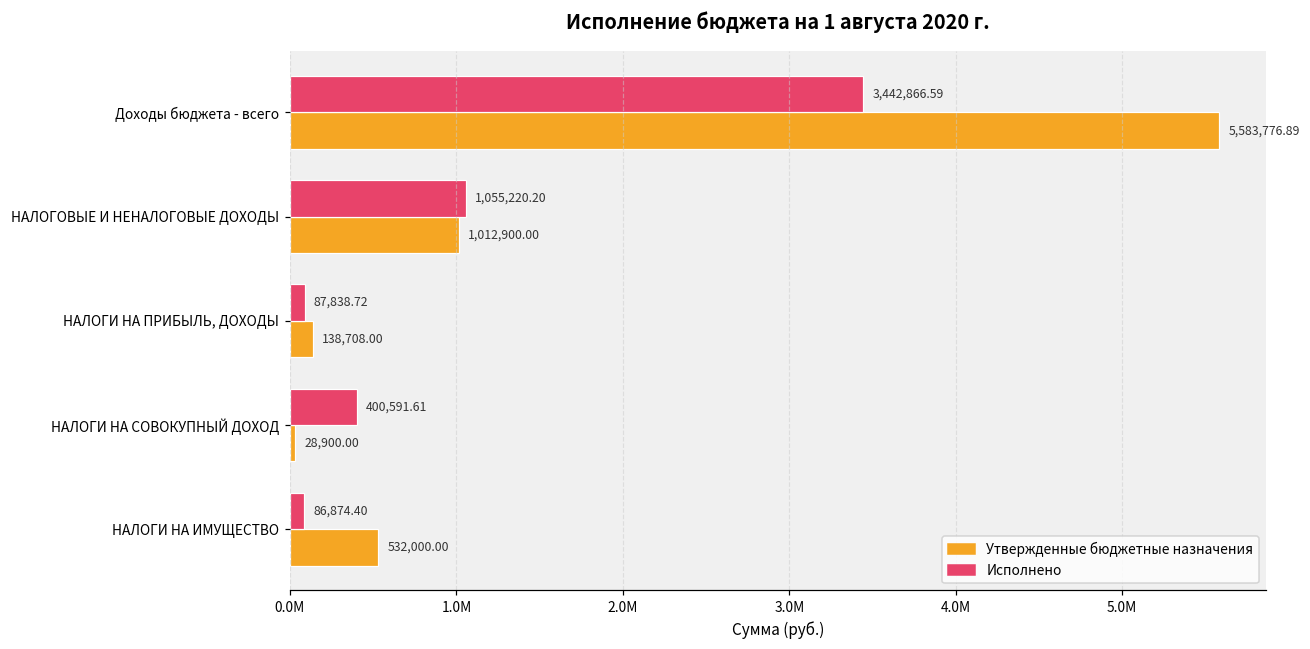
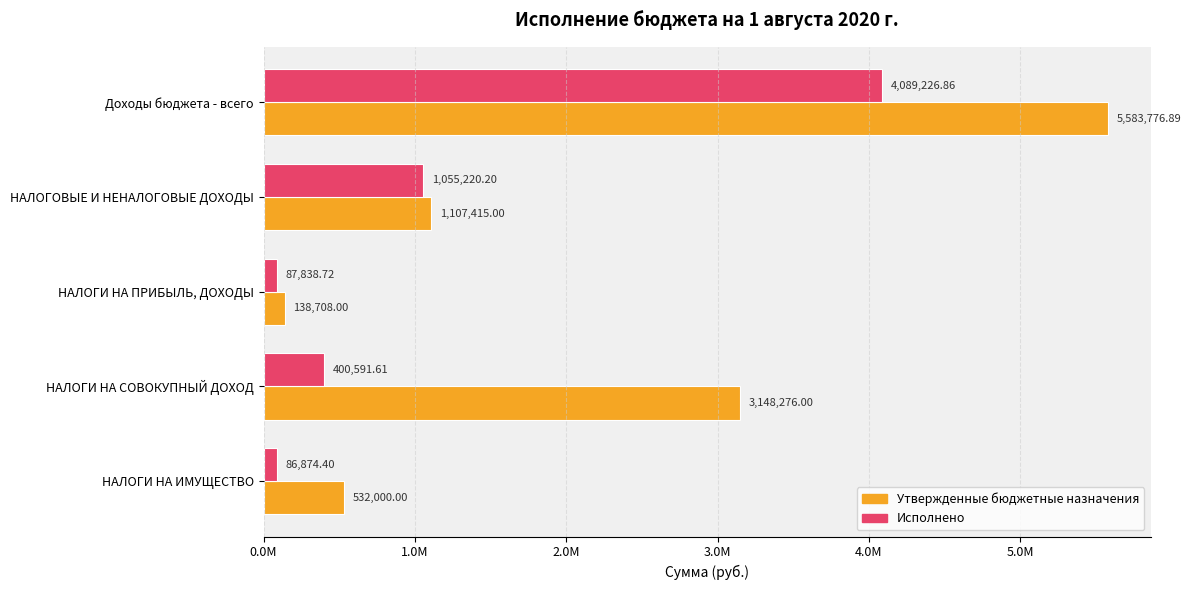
  {
    "Утвержденные бюджетные назначения": {
      "Доходы бюджета - всего": "5,583,776.89",
-     "НАЛОГОВЫЕ И НЕНАЛОГОВЫЕ ДОХОДЫ": "1,012,900.00",
+     "НАЛОГОВЫЕ И НЕНАЛОГОВЫЕ ДОХОДЫ": "1,107,415.00",
      "НАЛОГИ НА ПРИБЫЛЬ, ДОХОДЫ": "138,708.00",
-     "НАЛОГИ НА СОВОКУПНЫЙ ДОХОД": "28,900.00",
+     "НАЛОГИ НА СОВОКУПНЫЙ ДОХОД": "3,148,276.00",
      "НАЛОГИ НА ИМУЩЕСТВО": "532,000.00"
    },
    "Исполнено": {
-     "Доходы бюджета - всего": "3,442,866.59",
+     "Доходы бюджета - всего": "4,089,226.86",
      "НАЛОГОВЫЕ И НЕНАЛОГОВЫЕ ДОХОДЫ": "1,055,220.20",
      "НАЛОГИ НА ПРИБЫЛЬ, ДОХОДЫ": "87,838.72",
      "НАЛОГИ НА СОВОКУПНЫЙ ДОХОД": "400,591.61",
      "НАЛОГИ НА ИМУЩЕСТВО": "86,874.40"
    }
  }
